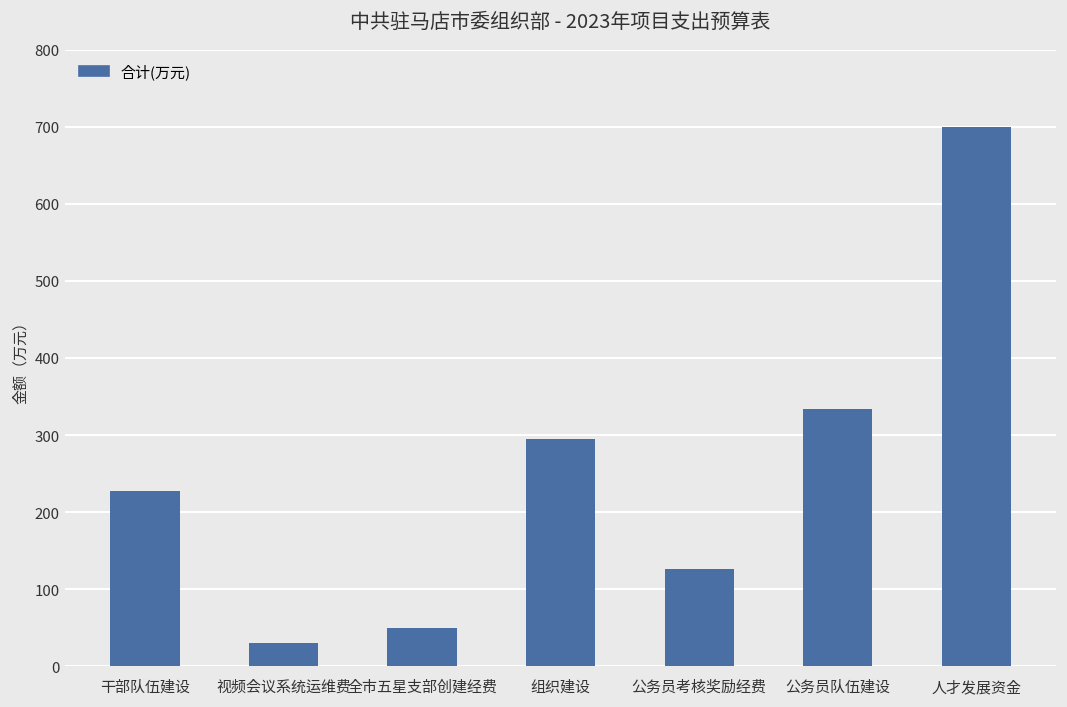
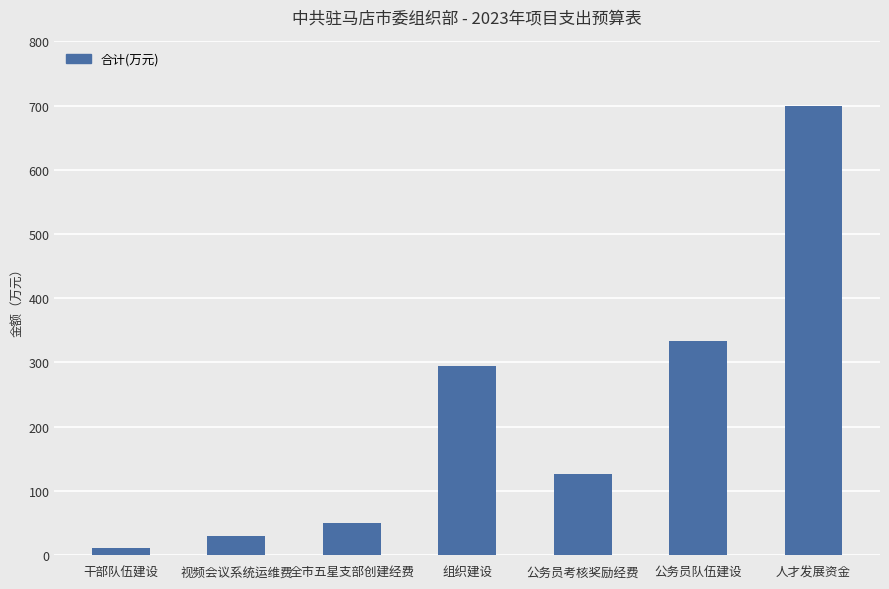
  {
-   "干部队伍建设": 230,
+   "干部队伍建设": 10,
    "视频会议系统运维费": 30,
    "全市五星支部创建经费": 50,
    "组织建设": 290,
    "公务员考核奖励经费": 130,
    "公务员队伍建设": 330,
    "人才发展资金": 700
  }
